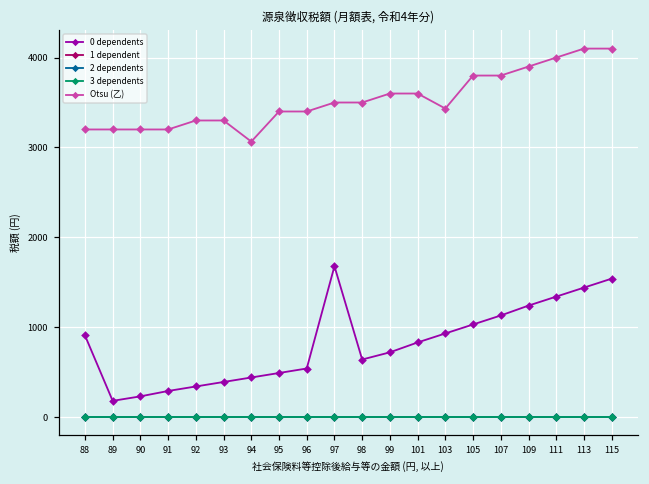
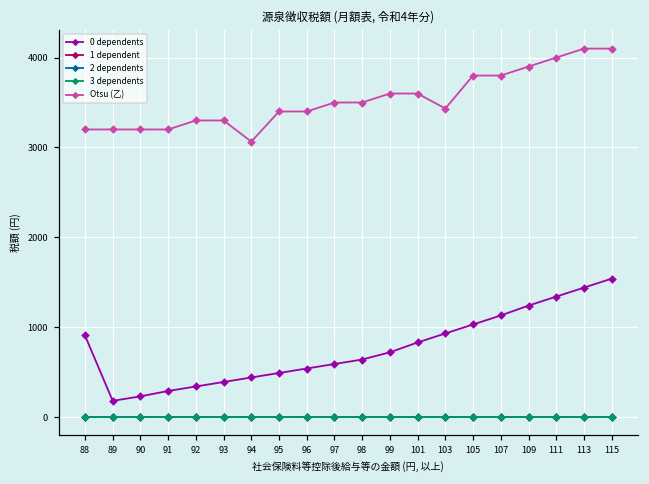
  {
    "0 dependents": {
      "88": 900,
      "89": 200,
      "90": 200,
      "91": 300,
      "92": 300,
      "93": 400,
      "94": 400,
      "95": 500,
      "96": 500,
-     "97": 1700,
+     "97": 600,
      "98": 600,
      "99": 700,
      "101": 800,
      "103": 900,
      "105": 1000,
      "107": 1100,
      "109": 1200,
      "111": 1300,
      "113": 1400,
      "115": 1500
    },
    "3 dependents": {
      "88": 0,
      "89": 0,
      "90": 0,
      "91": 0,
      "92": 0,
      "93": 0,
      "94": 0,
      "95": 0,
      "96": 0,
      "97": 0,
      "98": 0,
      "99": 0,
      "101": 0,
      "103": 0,
      "105": 0,
      "107": 0,
      "109": 0,
      "111": 0,
      "113": 0,
      "115": 0
    },
    "Otsu (乙)": {
      "88": 3200,
      "89": 3200,
      "90": 3200,
      "91": 3200,
      "92": 3300,
      "93": 3300,
      "94": 3100,
      "95": 3400,
      "96": 3400,
      "97": 3500,
      "98": 3500,
      "99": 3600,
      "101": 3600,
      "103": 3400,
      "105": 3800,
      "107": 3800,
      "109": 3900,
      "111": 4000,
      "113": 4100,
      "115": 4100
    }
  }
